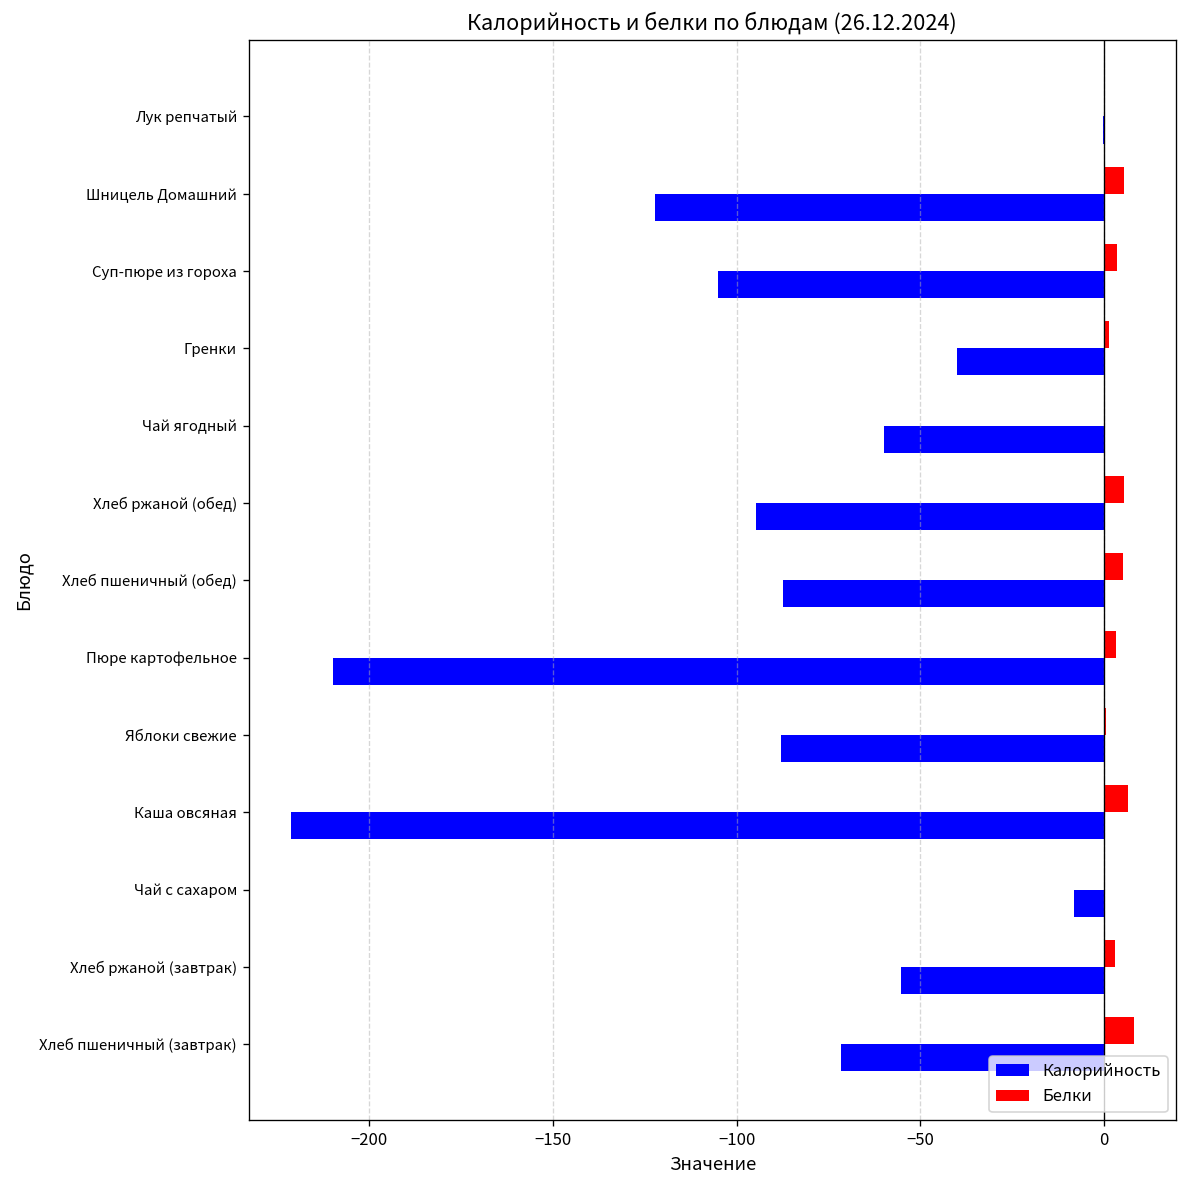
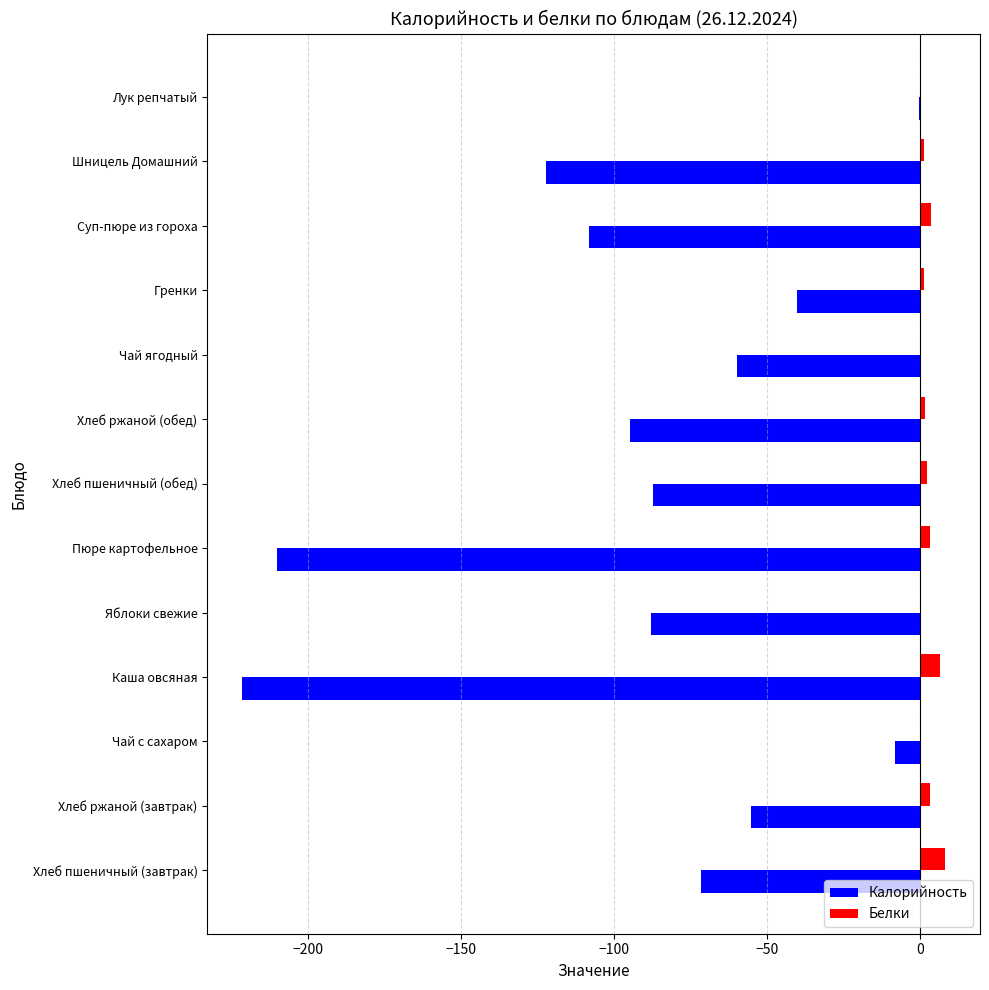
  {
    "Калорийность": {
      "Шницель Домашний": -122,
-     "Суп-пюре из гороха": -105,
+     "Суп-пюре из гороха": -108,
      "Гренки": -40,
      "Чай ягодный": -60,
      "Хлеб ржаной (обед)": -95,
      "Хлеб пшеничный (обед)": -87,
      "Пюре картофельное": -210,
      "Яблоки свежие": -88,
      "Каша овсяная": -221,
      "Чай с сахаром": -8,
      "Хлеб ржаной (завтрак)": -55,
      "Хлеб пшеничный (завтрак)": -72
    },
    "Белки": {
      "Лук репчатый": 0,
-     "Шницель Домашний": 6,
+     "Шницель Домашний": 1,
      "Суп-пюре из гороха": 4,
      "Гренки": 1,
-     "Хлеб ржаной (обед)": 5,
-     "Хлеб пшеничный (обед)": 5,
+     "Хлеб ржаной (обед)": 2,
+     "Хлеб пшеничный (обед)": 2,
      "Пюре картофельное": 3,
      "Каша овсяная": 7,
      "Чай с сахаром": 0,
      "Хлеб ржаной (завтрак)": 3,
      "Хлеб пшеничный (завтрак)": 8
    }
  }
